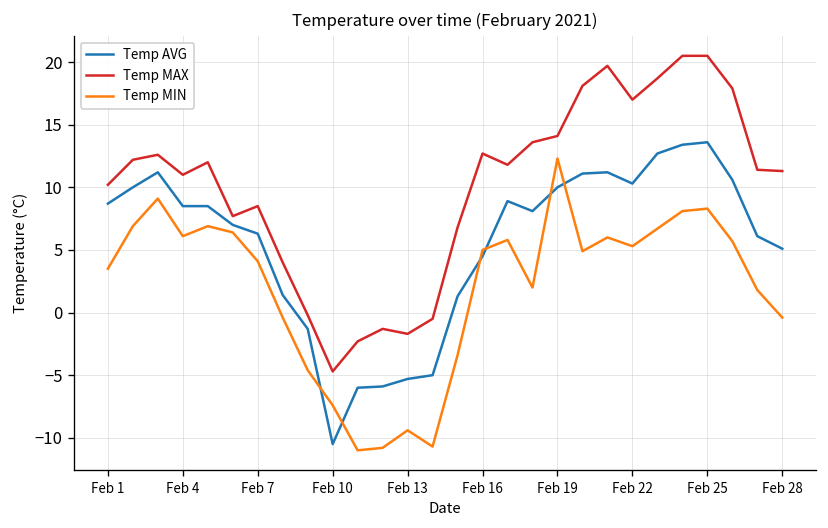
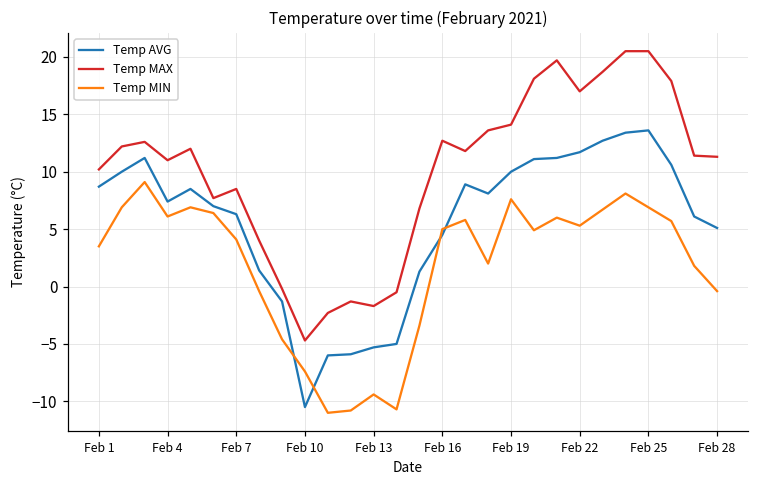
  {
    "Temp AVG": {
      "Feb 1": 8.7,
-     "Feb 4": 8.5,
+     "Feb 4": 7.4,
      "Feb 7": 6.3,
      "Feb 10": -10.5,
      "Feb 13": -5.3,
      "Feb 16": 4.5,
      "Feb 19": 10.0,
-     "Feb 22": 10.3,
+     "Feb 22": 11.7,
      "Feb 25": 13.6,
      "Feb 28": 5.1
    },
    "Temp MAX": {
      "Feb 1": 10.2,
      "Feb 4": 11.0,
      "Feb 7": 8.5,
      "Feb 10": -4.7,
      "Feb 13": -1.7,
      "Feb 16": 12.7,
      "Feb 19": 14.1,
      "Feb 22": 17.0,
      "Feb 25": 20.5,
      "Feb 28": 11.3
    },
    "Temp MIN": {
      "Feb 1": 3.5,
      "Feb 4": 6.1,
      "Feb 7": 4.1,
      "Feb 10": -7.4,
      "Feb 13": -9.4,
      "Feb 16": 5.0,
-     "Feb 19": 12.3,
+     "Feb 19": 7.6,
      "Feb 22": 5.3,
-     "Feb 25": 8.3,
+     "Feb 25": 6.9,
      "Feb 28": -0.4
    }
  }
